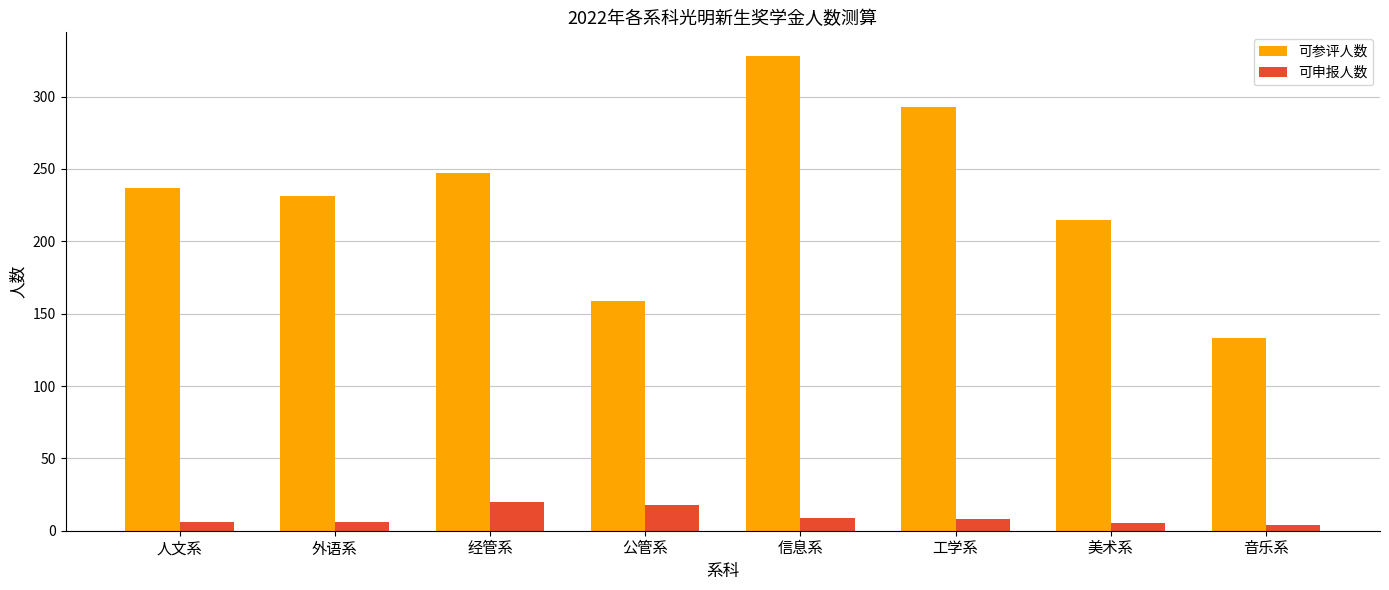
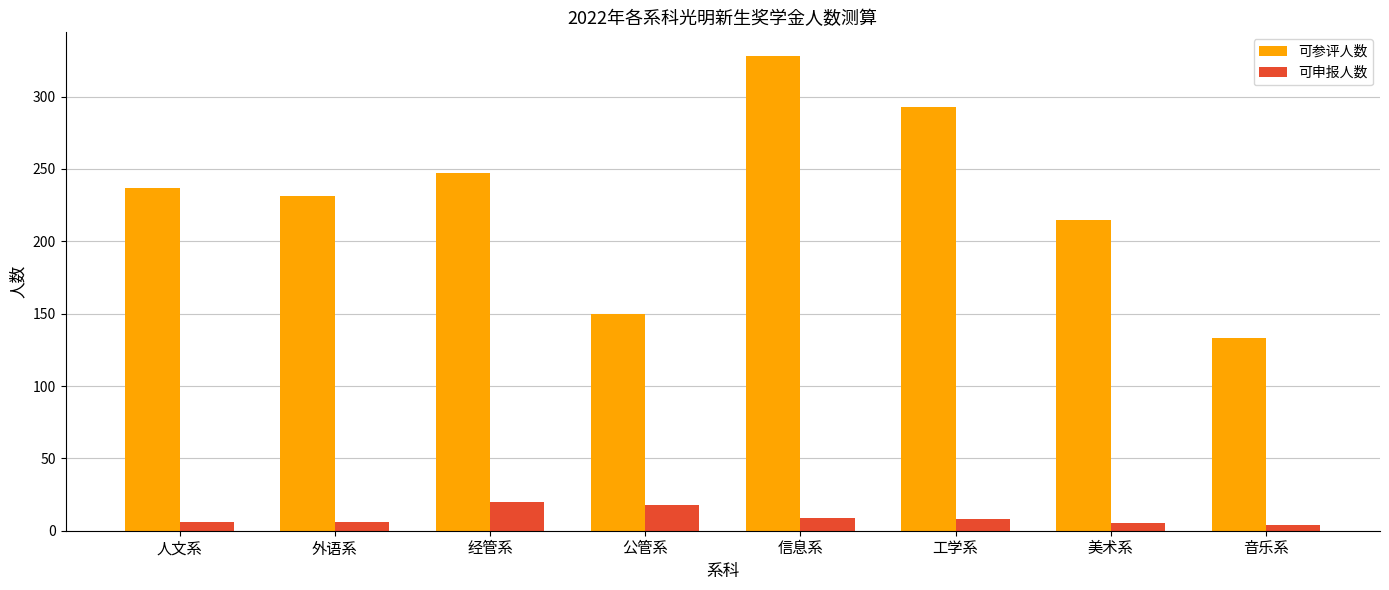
  {
    "可参评人数": {
      "人文系": 237,
      "外语系": 231,
      "经管系": 247,
-     "公管系": 159,
+     "公管系": 150,
      "信息系": 328,
      "工学系": 293,
      "美术系": 215,
      "音乐系": 133
    },
    "可申报人数": {
      "人文系": 6,
      "外语系": 6,
      "经管系": 20,
      "公管系": 18,
      "信息系": 9,
      "工学系": 8,
      "美术系": 5,
      "音乐系": 4
    }
  }
